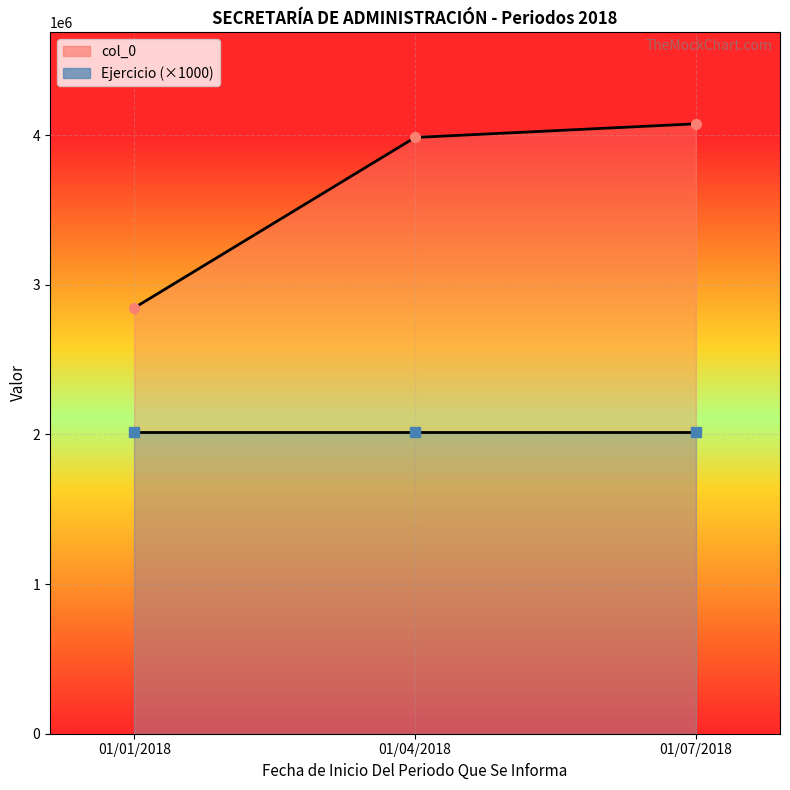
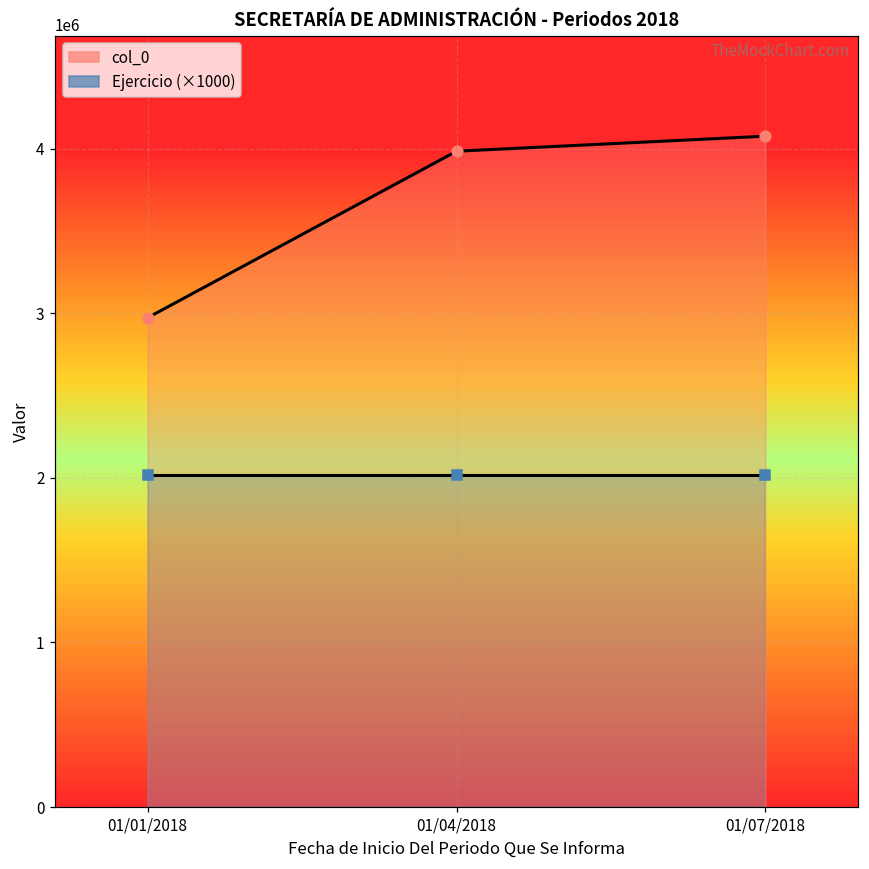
  {
    "col_0": {
-     "01/01/2018": 2850000,
+     "01/01/2018": 2970000,
      "01/04/2018": 3980000,
      "01/07/2018": 4080000
    },
    "Ejercicio (×1000)": {
      "01/01/2018": 2020000,
      "01/04/2018": 2020000,
      "01/07/2018": 2020000
    }
  }
